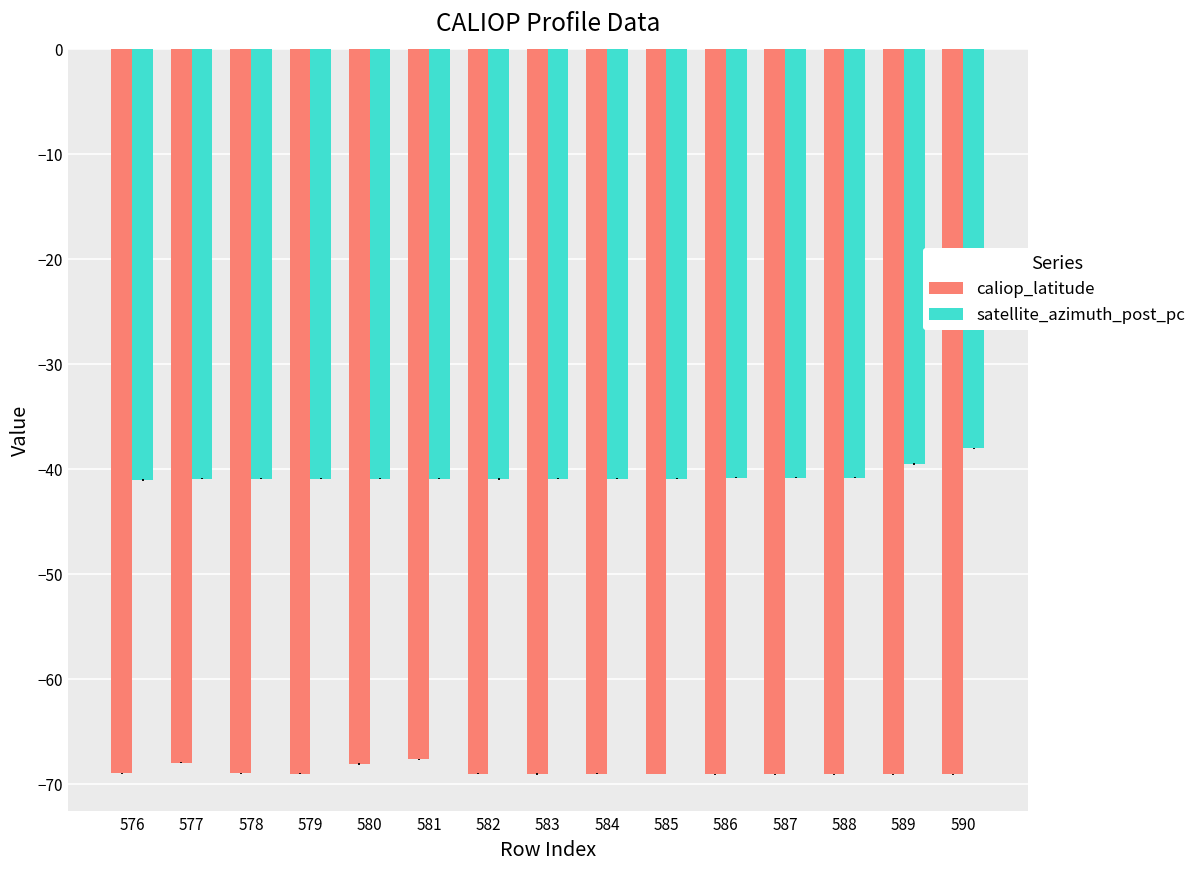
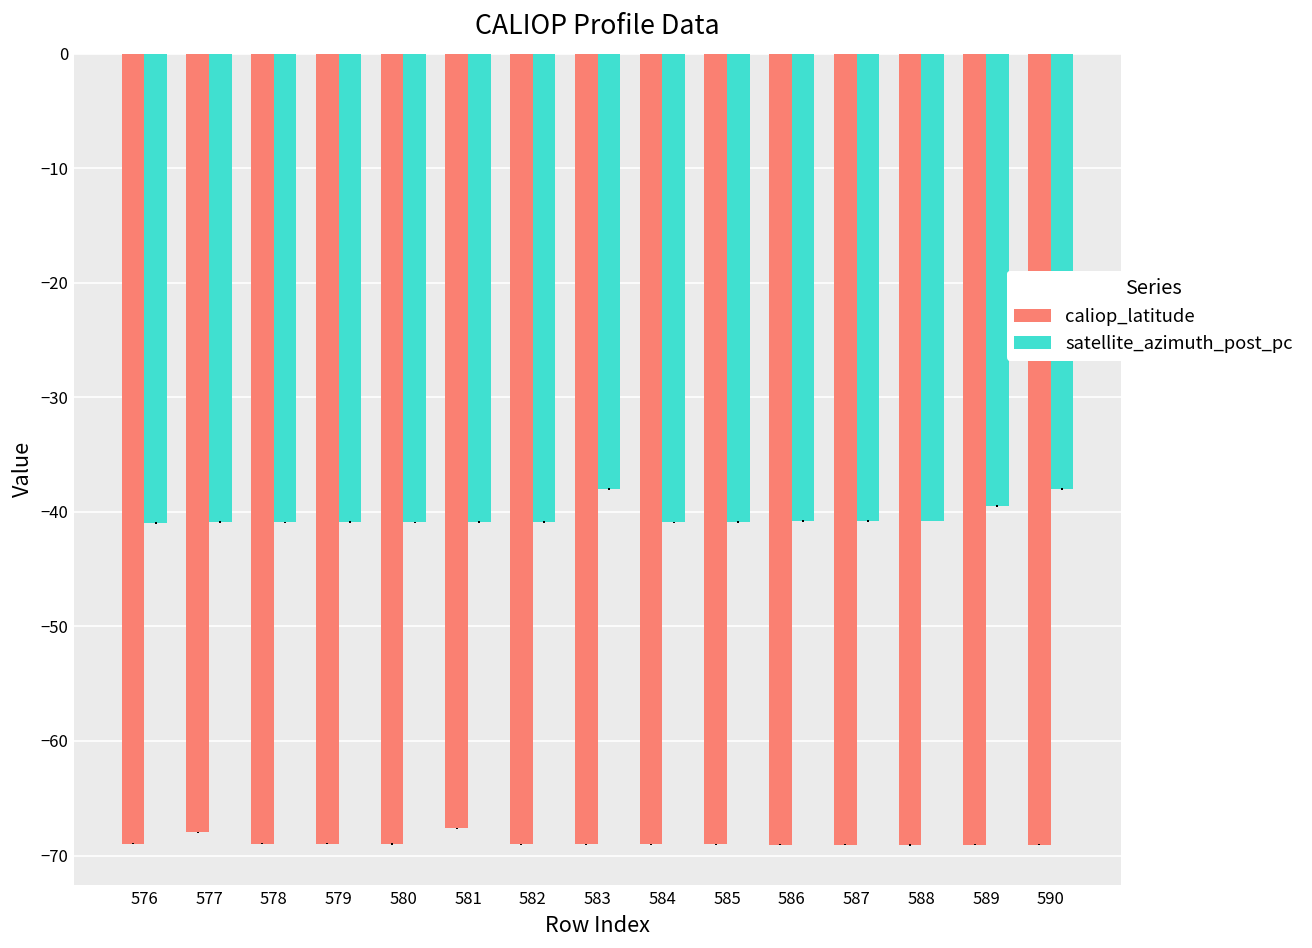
  {
    "caliop_latitude": {
      "576": -69,
      "577": -68,
      "578": -69,
      "579": -69,
-     "580": -68,
+     "580": -69,
      "581": -68,
      "582": -69,
      "583": -69,
      "584": -69,
      "585": -69,
      "586": -69,
      "587": -69,
      "588": -69,
      "589": -69,
      "590": -69
    },
    "satellite_azimuth_post_pc": {
      "576": -41,
      "577": -41,
      "578": -41,
      "579": -41,
      "580": -41,
      "581": -41,
      "582": -41,
-     "583": -41,
+     "583": -38,
      "584": -41,
      "585": -41,
      "586": -41,
      "587": -41,
      "588": -41,
      "589": -40,
      "590": -38
    }
  }
